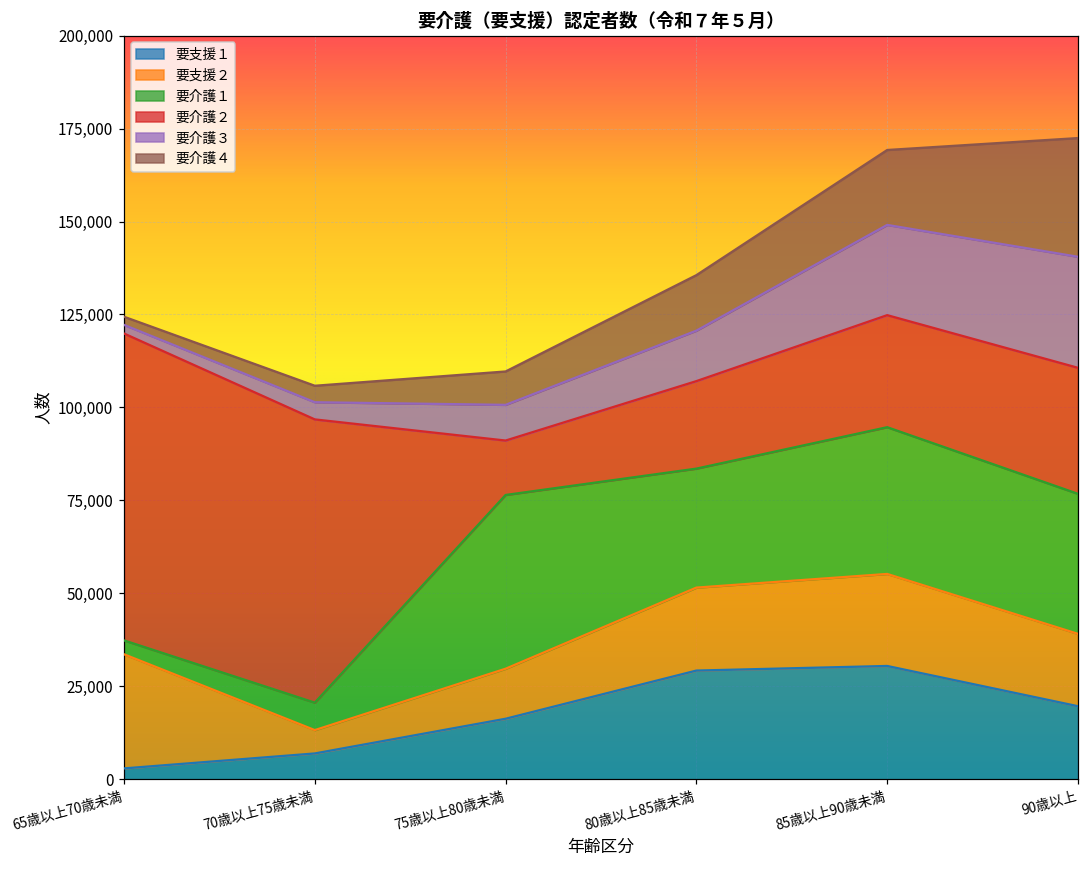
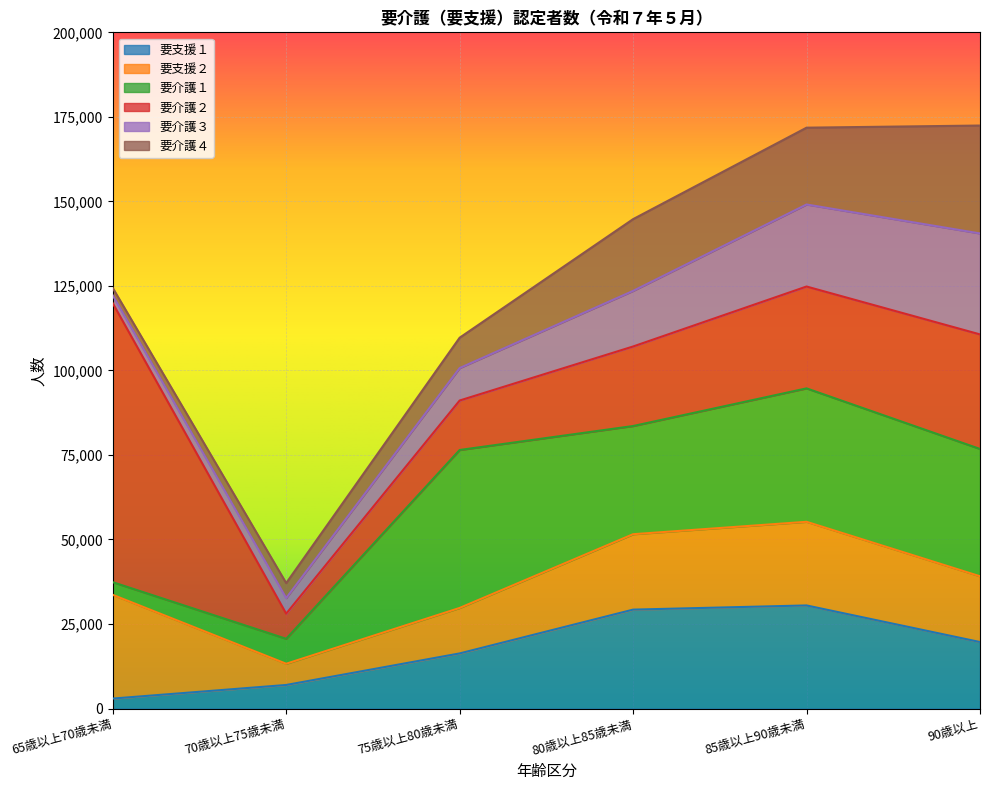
  {
    "要支援１": {
      "65歳以上70歳未満": "3,000",
      "70歳以上75歳未満": "7,000",
      "75歳以上80歳未満": "16,000",
      "80歳以上85歳未満": "29,000",
      "85歳以上90歳未満": "30,000",
      "90歳以上": "20,000"
    },
    "要支援２": {
      "65歳以上70歳未満": "31,000",
      "70歳以上75歳未満": "6,000",
      "75歳以上80歳未満": "13,000",
      "80歳以上85歳未満": "22,000",
      "85歳以上90歳未満": "25,000",
      "90歳以上": "19,000"
    },
    "要介護１": {
      "65歳以上70歳未満": "4,000",
      "70歳以上75歳未満": "7,000",
      "75歳以上80歳未満": "47,000",
      "80歳以上85歳未満": "32,000",
      "85歳以上90歳未満": "39,000",
      "90歳以上": "38,000"
    },
    "要介護２": {
      "65歳以上70歳未満": "83,000",
-     "70歳以上75歳未満": "76,000",
+     "70歳以上75歳未満": "7,000",
      "75歳以上80歳未満": "15,000",
      "80歳以上85歳未満": "24,000",
      "85歳以上90歳未満": "30,000",
      "90歳以上": "34,000"
    },
    "要介護３": {
      "65歳以上70歳未満": "2,000",
      "70歳以上75歳未満": "5,000",
      "75歳以上80歳未満": "10,000",
-     "80歳以上85歳未満": "14,000",
+     "80歳以上85歳未満": "16,000",
      "85歳以上90歳未満": "24,000",
      "90歳以上": "30,000"
    },
    "要介護４": {
      "65歳以上70歳未満": "2,000",
      "70歳以上75歳未満": "4,000",
      "75歳以上80歳未満": "9,000",
-     "80歳以上85歳未満": "15,000",
-     "85歳以上90歳未満": "20,000",
+     "80歳以上85歳未満": "21,000",
+     "85歳以上90歳未満": "23,000",
      "90歳以上": "32,000"
    }
  }
